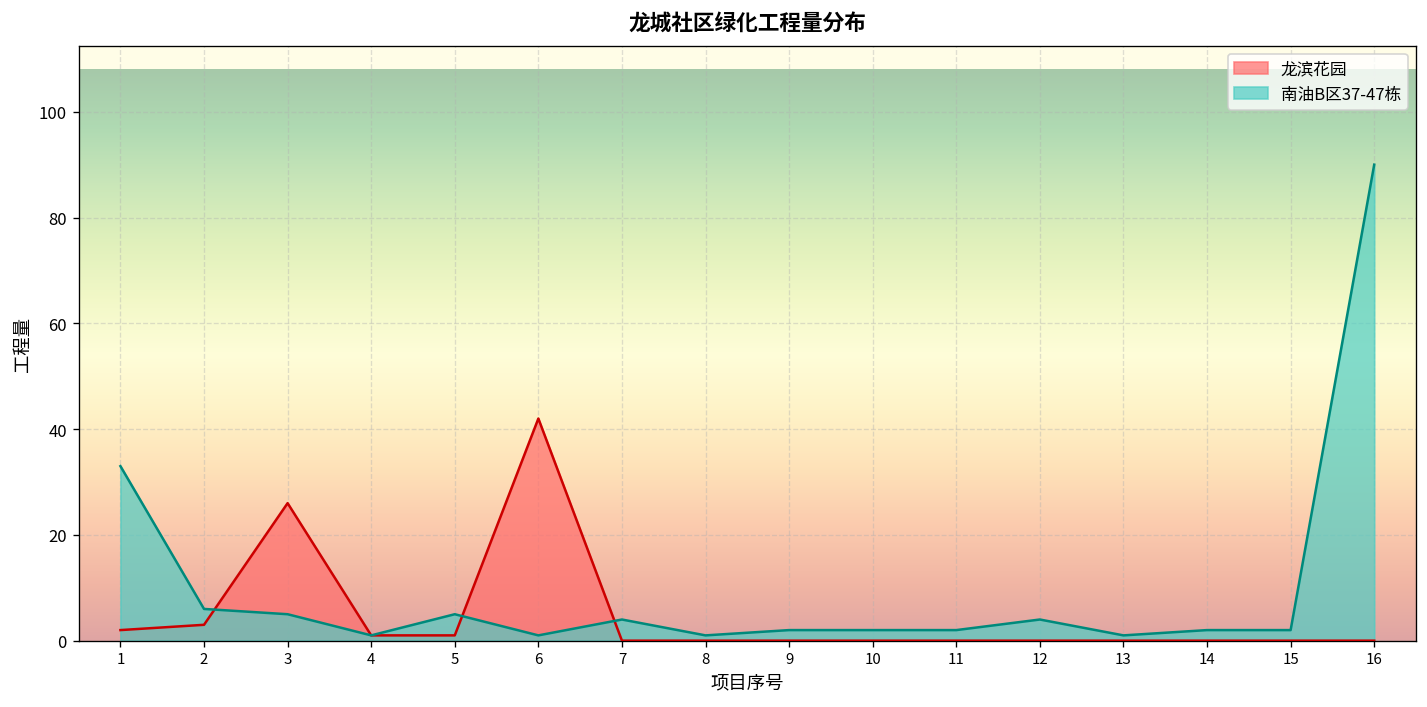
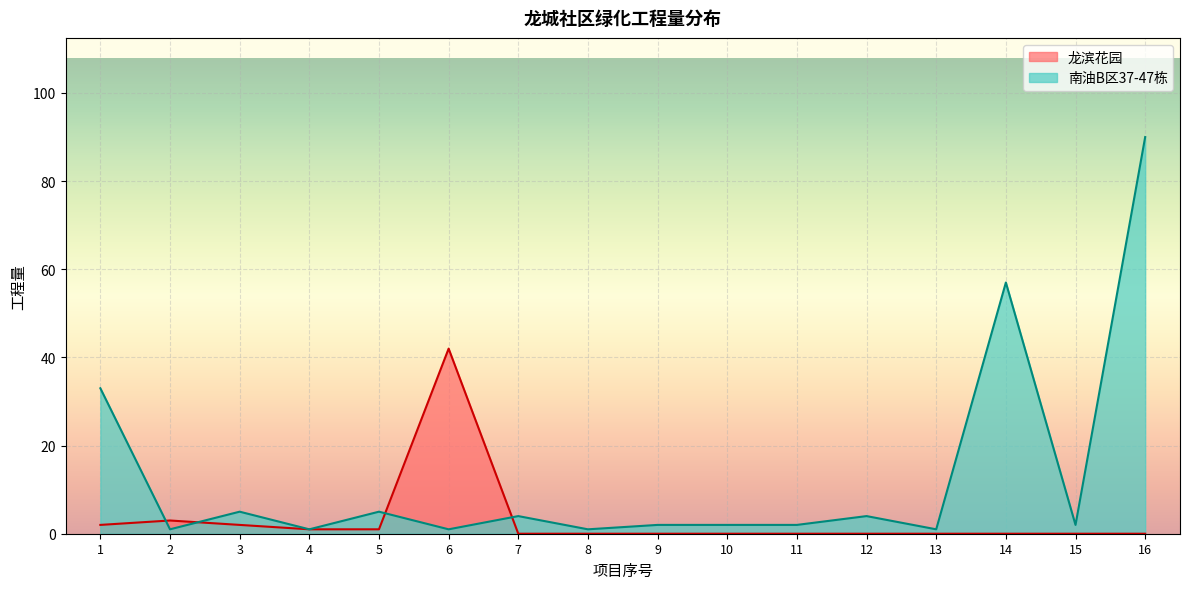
  {
    "龙滨花园": {
      "1": 2,
      "2": 3,
-     "3": 26,
+     "3": 2,
      "5": 1,
      "6": 42,
      "7": 0,
      "8": 0,
      "9": 0,
      "10": 0,
      "11": 0,
      "12": 0,
      "13": 0,
      "14": 0,
      "15": 0,
      "16": 0
    },
    "南油B区37-47栋": {
      "1": 33,
-     "2": 6,
+     "2": 1,
      "3": 5,
      "5": 5,
      "6": 1,
      "7": 4,
      "8": 1,
      "9": 2,
      "10": 2,
      "11": 2,
      "12": 4,
      "13": 1,
-     "14": 2,
+     "14": 57,
      "15": 2,
      "16": 90
    }
  }
